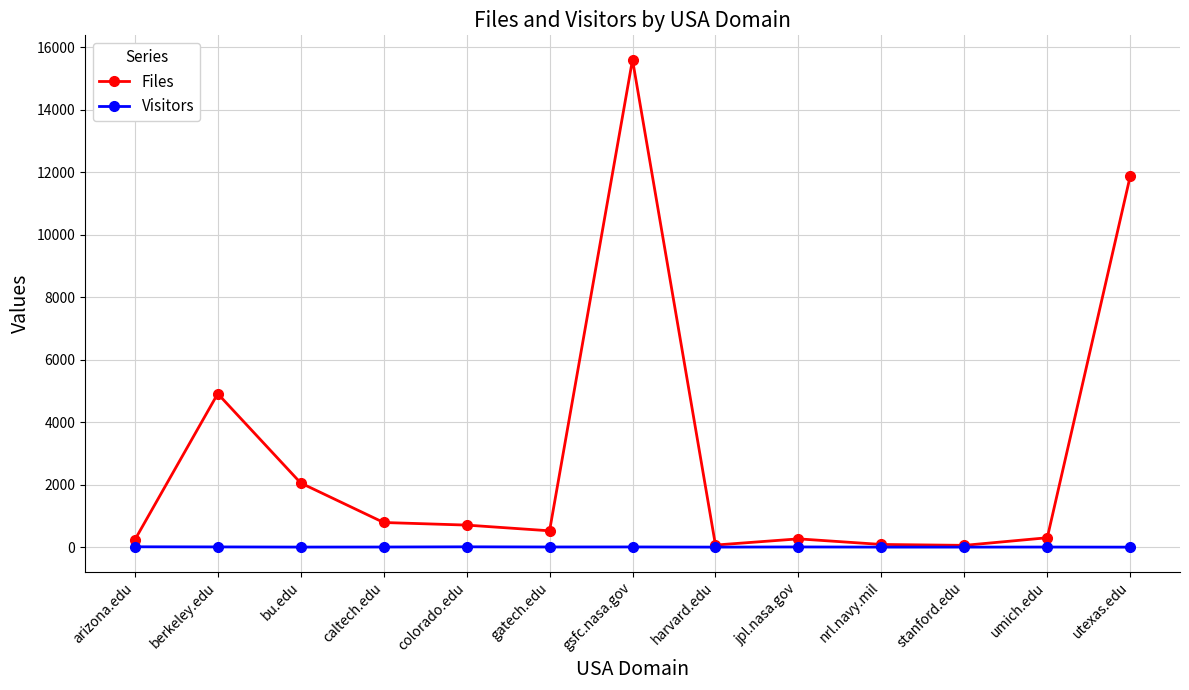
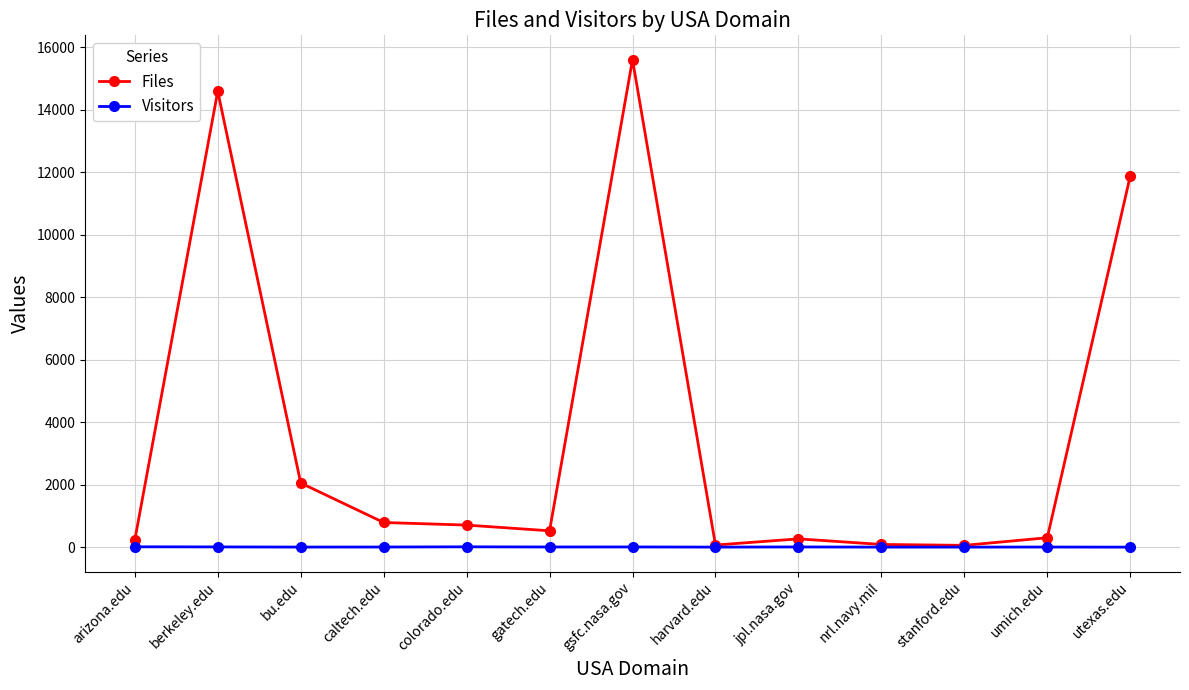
  {
    "Files": {
      "arizona.edu": 200,
-     "berkeley.edu": 4900,
+     "berkeley.edu": 14600,
      "bu.edu": 2100,
      "caltech.edu": 800,
      "colorado.edu": 700,
      "gatech.edu": 500,
      "gsfc.nasa.gov": 15600,
      "jpl.nasa.gov": 300,
      "nrl.navy.mil": 100,
      "umich.edu": 300,
      "utexas.edu": 11900
    },
    "Visitors": {
      "arizona.edu": 0,
      "berkeley.edu": 0,
      "bu.edu": 0,
      "caltech.edu": 0,
      "colorado.edu": 0,
      "gatech.edu": 0,
      "gsfc.nasa.gov": 0,
      "jpl.nasa.gov": 0,
      "nrl.navy.mil": 0,
      "umich.edu": 0,
      "utexas.edu": 0
    }
  }
